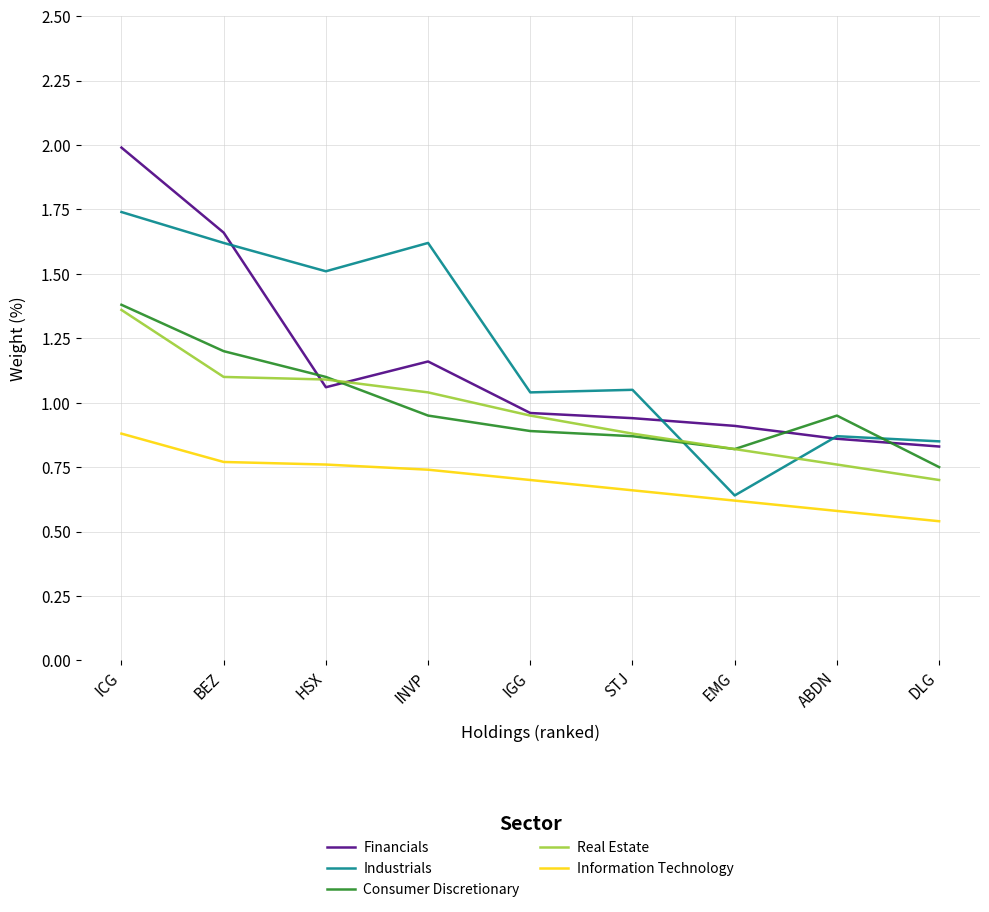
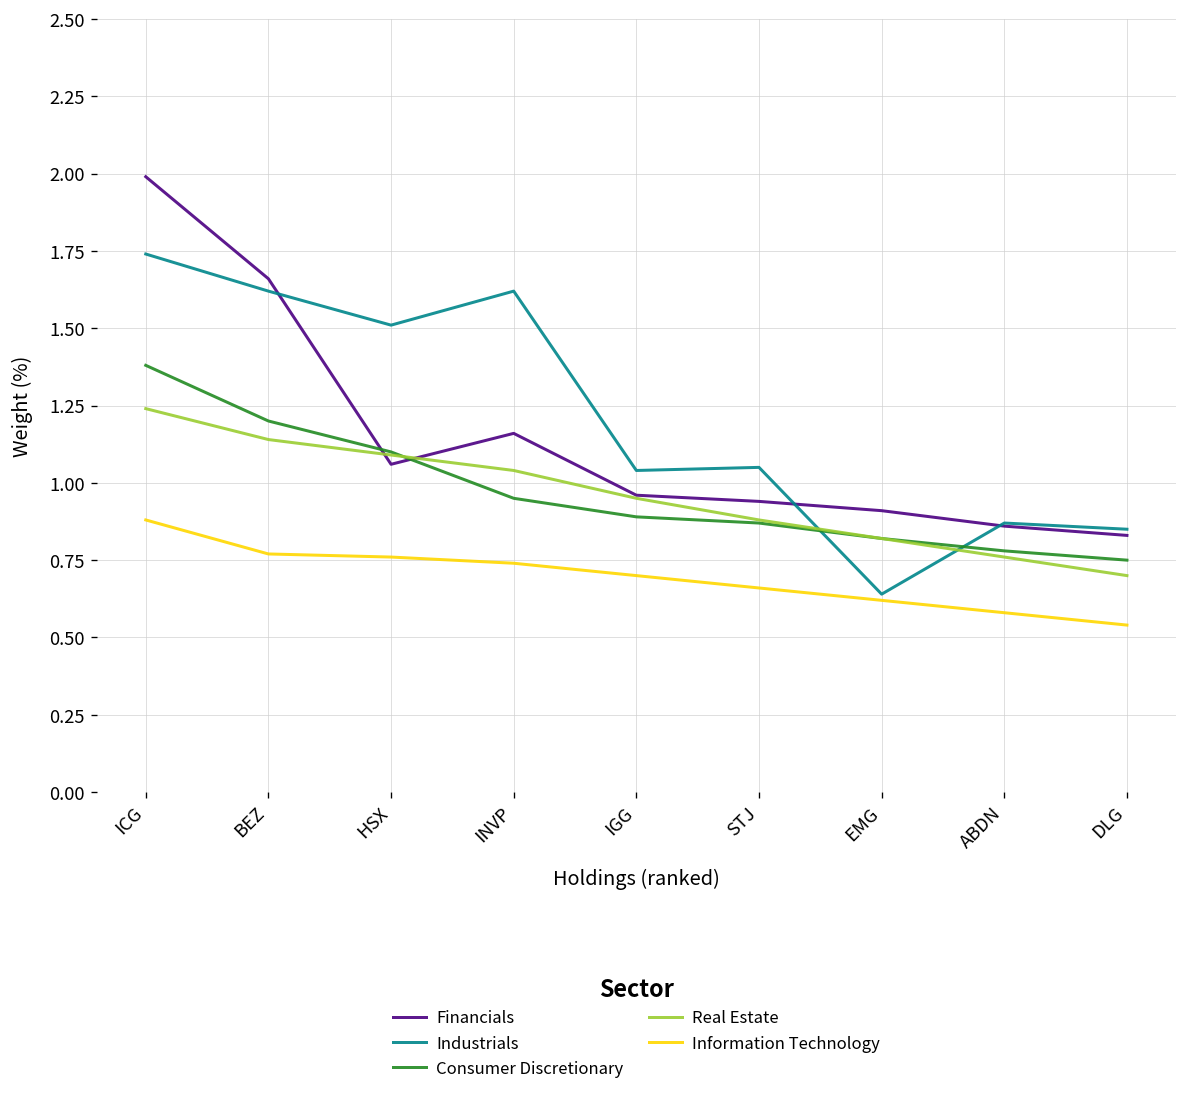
  {
    "Financials": {
      "ICG": 1.99,
      "BEZ": 1.66,
      "HSX": 1.06,
      "INVP": 1.16,
      "IGG": 0.96,
      "STJ": 0.94,
      "EMG": 0.91,
      "ABDN": 0.86,
      "DLG": 0.83
    },
    "Industrials": {
      "ICG": 1.74,
      "BEZ": 1.62,
      "HSX": 1.51,
      "INVP": 1.62,
      "IGG": 1.04,
      "STJ": 1.05,
      "EMG": 0.64,
      "ABDN": 0.87,
      "DLG": 0.85
    },
    "Consumer Discretionary": {
      "ICG": 1.38,
      "BEZ": 1.20,
      "INVP": 0.95,
      "IGG": 0.89,
      "STJ": 0.87,
-     "ABDN": 0.95,
+     "ABDN": 0.78,
      "DLG": 0.75
    },
    "Real Estate": {
-     "ICG": 1.36,
-     "BEZ": 1.10,
+     "ICG": 1.24,
+     "BEZ": 1.14,
      "INVP": 1.04,
      "IGG": 0.95,
      "STJ": 0.88,
      "ABDN": 0.76,
      "DLG": 0.70
    },
    "Information Technology": {
      "ICG": 0.88,
      "BEZ": 0.77,
      "HSX": 0.76,
      "INVP": 0.74,
      "IGG": 0.70,
      "STJ": 0.66,
      "EMG": 0.62,
      "ABDN": 0.58,
      "DLG": 0.54
    }
  }
